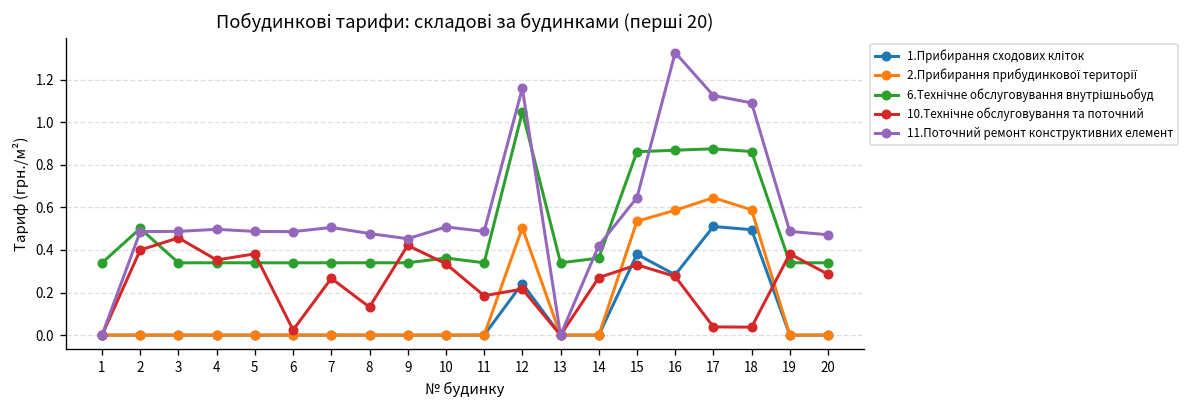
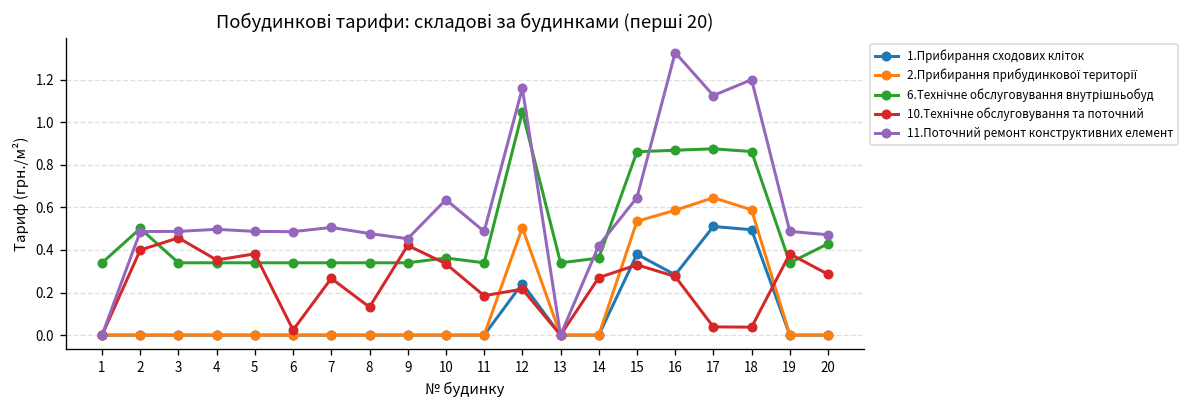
  {
    "1.Прибирання сходових кліток": {
      "12": 0.24,
      "15": 0.38,
      "17": 0.51,
      "18": 0.49
    },
    "2.Прибирання прибудинкової території": {
      "12": 0.50,
      "15": 0.53,
      "16": 0.59,
      "17": 0.65,
      "18": 0.59
    },
    "6.Технічне обслуговування внутрішньобуд": {
      "1": 0.34,
      "2": 0.50,
      "3": 0.34,
      "5": 0.34,
      "6": 0.34,
      "7": 0.34,
      "8": 0.34,
      "9": 0.34,
      "10": 0.36,
      "11": 0.34,
      "12": 1.05,
      "13": 0.34,
      "14": 0.36,
      "15": 0.86,
      "16": 0.87,
      "17": 0.87,
      "18": 0.86,
      "19": 0.34,
-     "20": 0.34
+     "20": 0.43
    },
    "10.Технічне обслуговування та поточний": {
      "2": 0.40,
      "3": 0.46,
      "5": 0.38,
      "6": 0.02,
      "7": 0.27,
      "8": 0.13,
      "9": 0.42,
      "10": 0.33,
      "11": 0.19,
      "12": 0.22,
      "14": 0.27,
      "15": 0.33,
      "17": 0.04,
      "18": 0.04,
      "19": 0.38,
      "20": 0.29
    },
    "11.Поточний ремонт конструктивних елемент": {
      "2": 0.49,
      "3": 0.49,
      "4": 0.50,
      "5": 0.49,
      "6": 0.49,
      "7": 0.51,
      "8": 0.48,
      "9": 0.45,
-     "10": 0.51,
+     "10": 0.64,
      "11": 0.49,
      "12": 1.16,
      "14": 0.42,
      "15": 0.65,
      "16": 1.33,
      "17": 1.12,
-     "18": 1.09,
+     "18": 1.20,
      "19": 0.49,
      "20": 0.47
    }
  }
